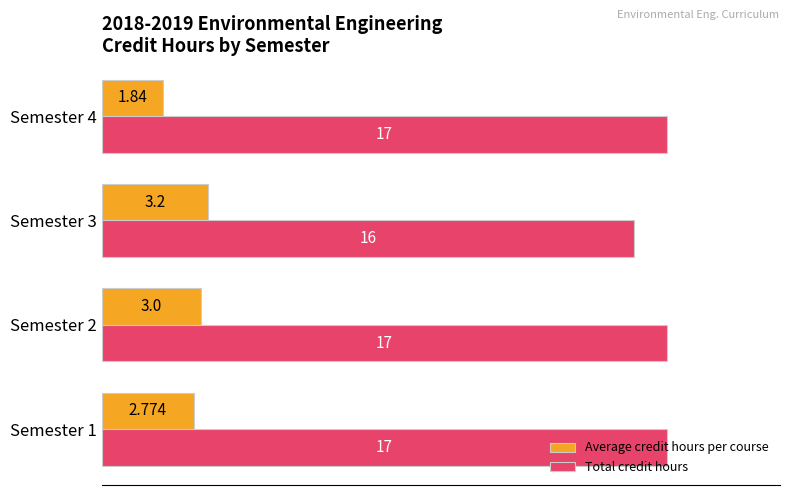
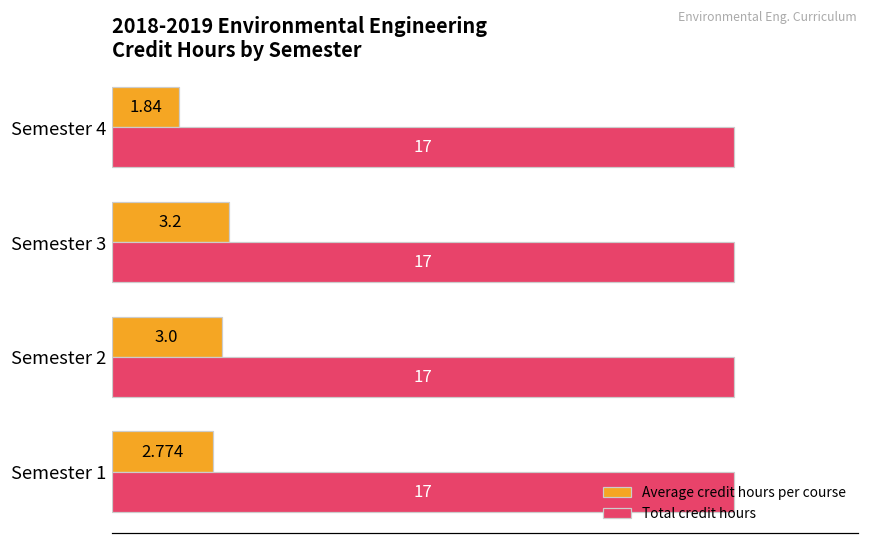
  {
    "Average credit hours per course": {
      "Semester 4": 1.84,
      "Semester 3": 3.2,
      "Semester 2": 3.0,
      "Semester 1": 2.774
    },
    "Total credit hours": {
      "Semester 4": 17,
-     "Semester 3": 16,
+     "Semester 3": 17,
      "Semester 2": 17,
      "Semester 1": 17
    }
  }
